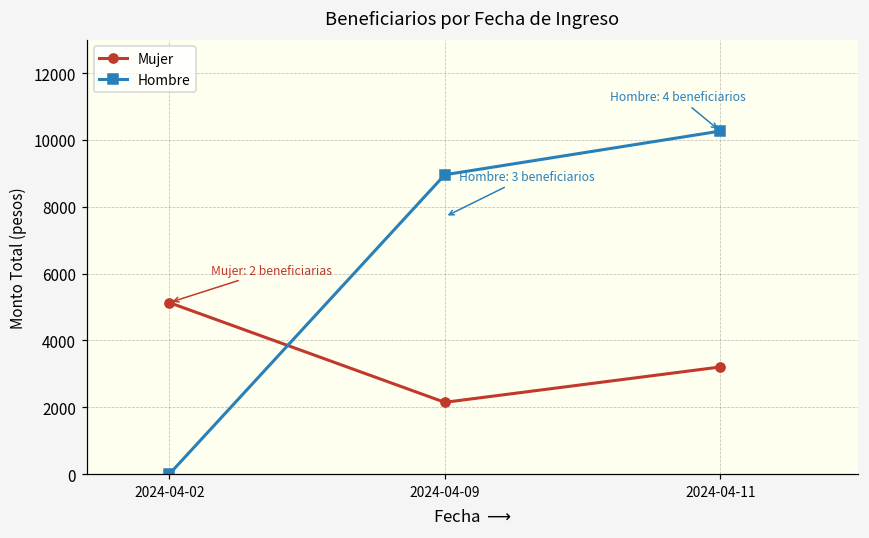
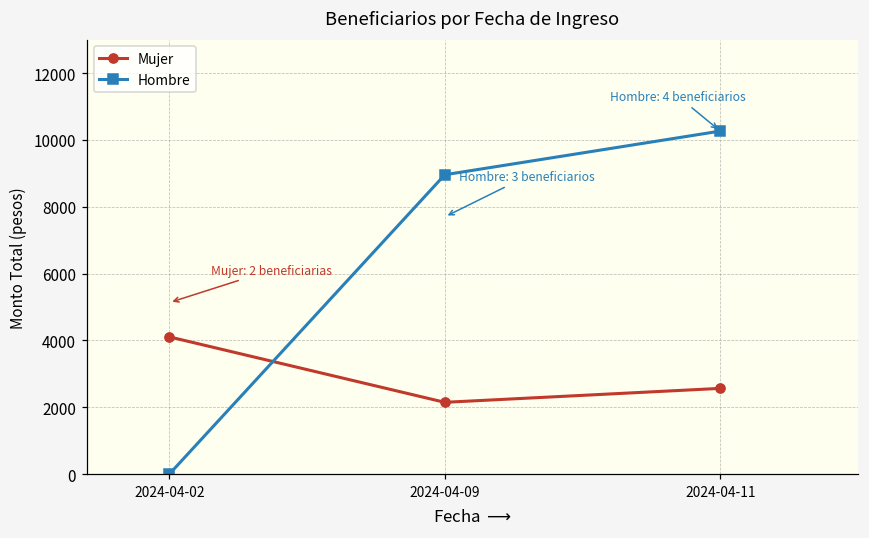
  {
    "Mujer": {
-     "2024-04-02": 5100,
+     "2024-04-02": 4100,
      "2024-04-09": 2100,
-     "2024-04-11": 3200
+     "2024-04-11": 2600
    },
    "Hombre": {
      "2024-04-02": 0
    }
  }
